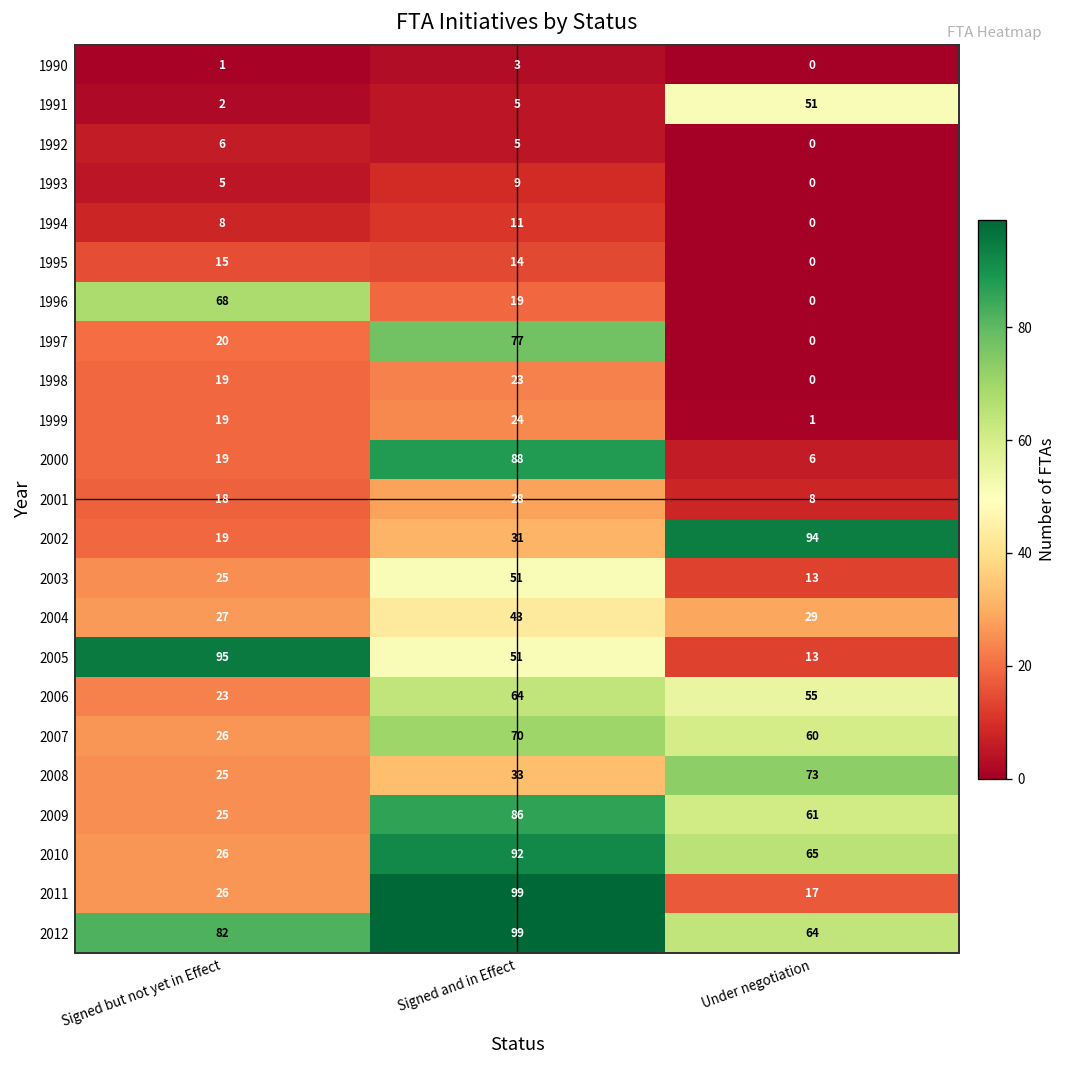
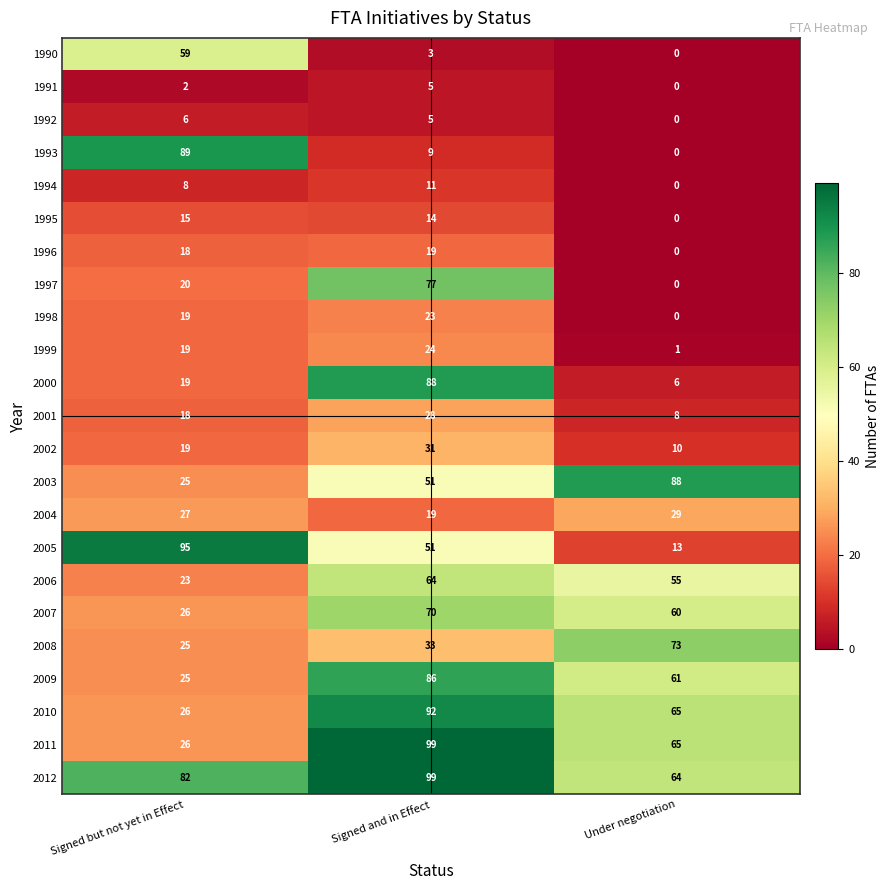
  {
    "1990": {
-     "Signed but not yet in Effect": 1,
+     "Signed but not yet in Effect": 59,
      "Signed and in Effect": 3,
      "Under negotiation": 0
    },
    "1991": {
      "Signed but not yet in Effect": 2,
      "Signed and in Effect": 5,
-     "Under negotiation": 51
+     "Under negotiation": 0
    },
    "1992": {
      "Signed but not yet in Effect": 6,
      "Signed and in Effect": 5,
      "Under negotiation": 0
    },
    "1993": {
-     "Signed but not yet in Effect": 5,
+     "Signed but not yet in Effect": 89,
      "Signed and in Effect": 9,
      "Under negotiation": 0
    },
    "1994": {
      "Signed but not yet in Effect": 8,
      "Signed and in Effect": 11,
      "Under negotiation": 0
    },
    "1995": {
      "Signed but not yet in Effect": 15,
      "Signed and in Effect": 14,
      "Under negotiation": 0
    },
    "1996": {
-     "Signed but not yet in Effect": 68,
+     "Signed but not yet in Effect": 18,
      "Signed and in Effect": 19,
      "Under negotiation": 0
    },
    "1997": {
      "Signed but not yet in Effect": 20,
      "Signed and in Effect": 77,
      "Under negotiation": 0
    },
    "1998": {
      "Signed but not yet in Effect": 19,
      "Signed and in Effect": 23,
      "Under negotiation": 0
    },
    "1999": {
      "Signed but not yet in Effect": 19,
      "Signed and in Effect": 24,
      "Under negotiation": 1
    },
    "2000": {
      "Signed but not yet in Effect": 19,
      "Signed and in Effect": 88,
      "Under negotiation": 6
    },
    "2001": {
      "Signed but not yet in Effect": 18,
      "Signed and in Effect": 28,
      "Under negotiation": 8
    },
    "2002": {
      "Signed but not yet in Effect": 19,
      "Signed and in Effect": 31,
-     "Under negotiation": 94
+     "Under negotiation": 10
    },
    "2003": {
      "Signed but not yet in Effect": 25,
      "Signed and in Effect": 51,
-     "Under negotiation": 13
+     "Under negotiation": 88
    },
    "2004": {
      "Signed but not yet in Effect": 27,
-     "Signed and in Effect": 43,
+     "Signed and in Effect": 19,
      "Under negotiation": 29
    },
    "2005": {
      "Signed but not yet in Effect": 95,
      "Signed and in Effect": 51,
      "Under negotiation": 13
    },
    "2006": {
      "Signed but not yet in Effect": 23,
      "Signed and in Effect": 64,
      "Under negotiation": 55
    },
    "2007": {
      "Signed but not yet in Effect": 26,
      "Signed and in Effect": 70,
      "Under negotiation": 60
    },
    "2008": {
      "Signed but not yet in Effect": 25,
      "Signed and in Effect": 33,
      "Under negotiation": 73
    },
    "2009": {
      "Signed but not yet in Effect": 25,
      "Signed and in Effect": 86,
      "Under negotiation": 61
    },
    "2010": {
      "Signed but not yet in Effect": 26,
      "Signed and in Effect": 92,
      "Under negotiation": 65
    },
    "2011": {
      "Signed but not yet in Effect": 26,
      "Signed and in Effect": 99,
-     "Under negotiation": 17
+     "Under negotiation": 65
    },
    "2012": {
      "Signed but not yet in Effect": 82,
      "Signed and in Effect": 99,
      "Under negotiation": 64
    }
  }
